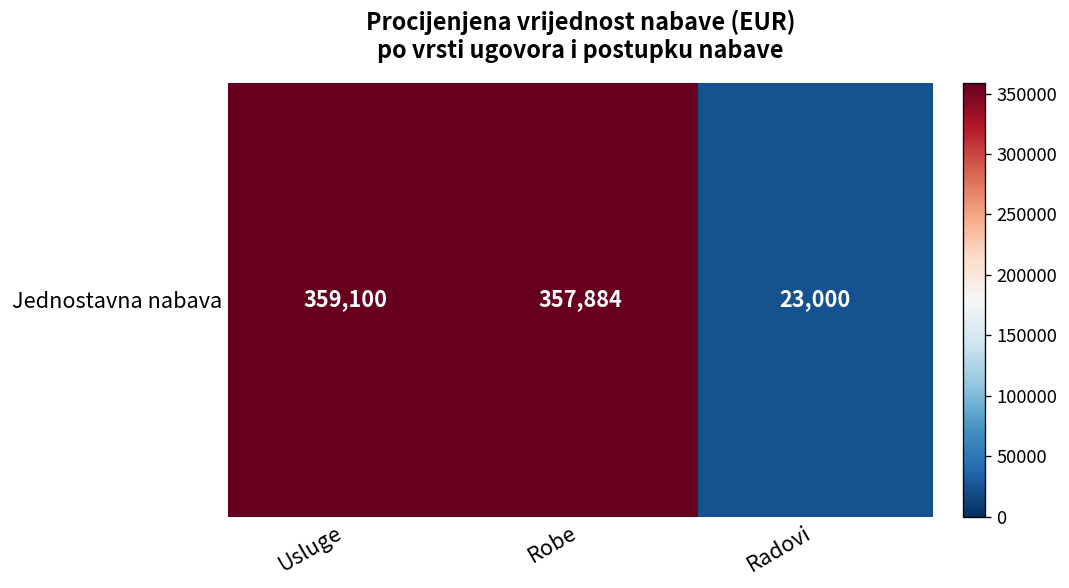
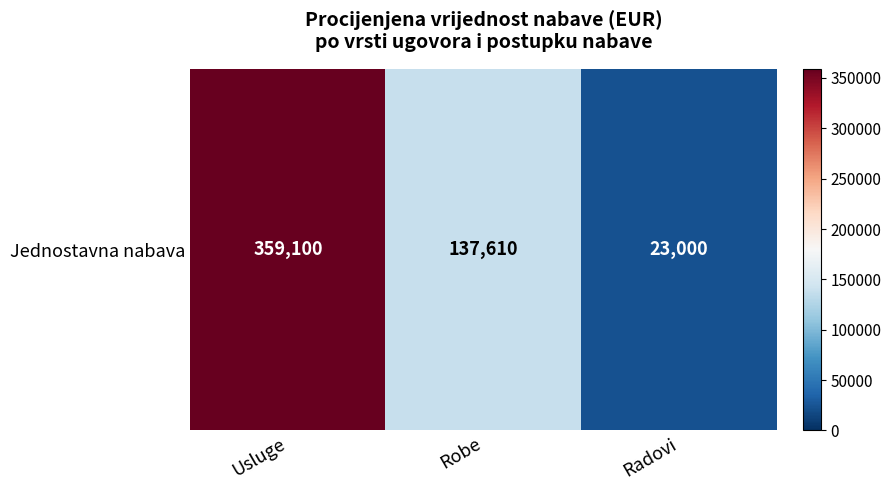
  {
    "Jednostavna nabava": {
      "Usluge": "359,100",
-     "Robe": "357,884",
+     "Robe": "137,610",
      "Radovi": "23,000"
    }
  }
